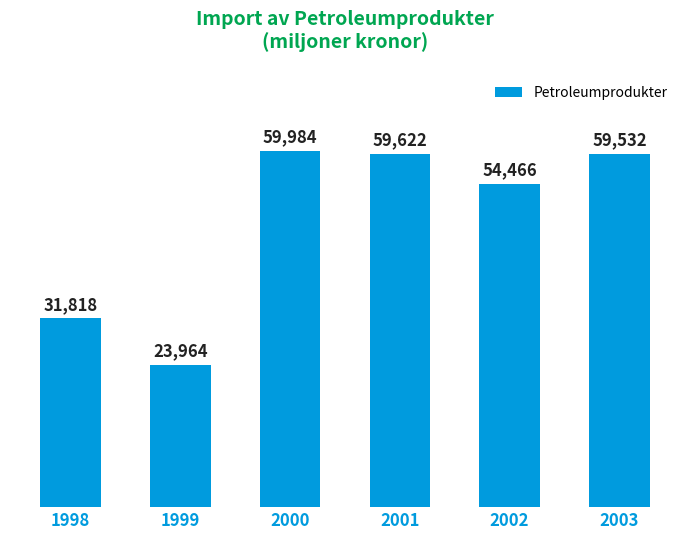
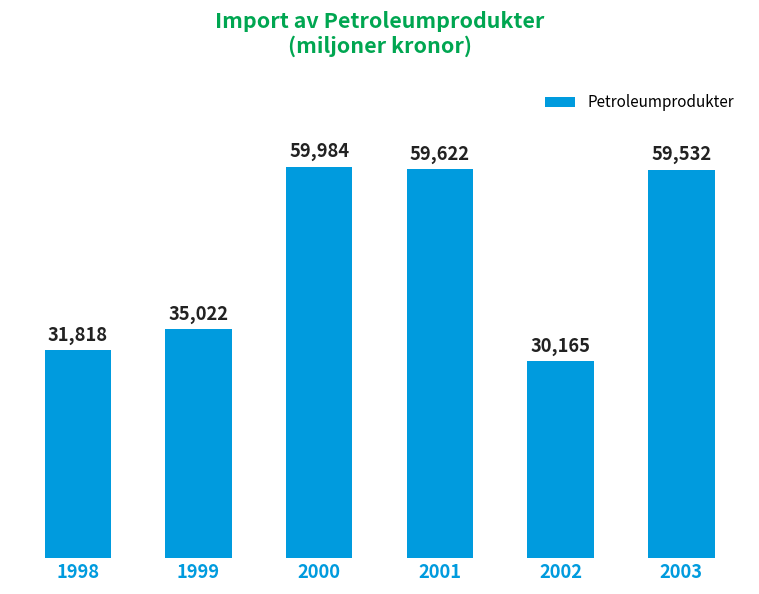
  {
    "1998": "31,818",
-   "1999": "23,964",
+   "1999": "35,022",
    "2000": "59,984",
    "2001": "59,622",
-   "2002": "54,466",
+   "2002": "30,165",
    "2003": "59,532"
  }
